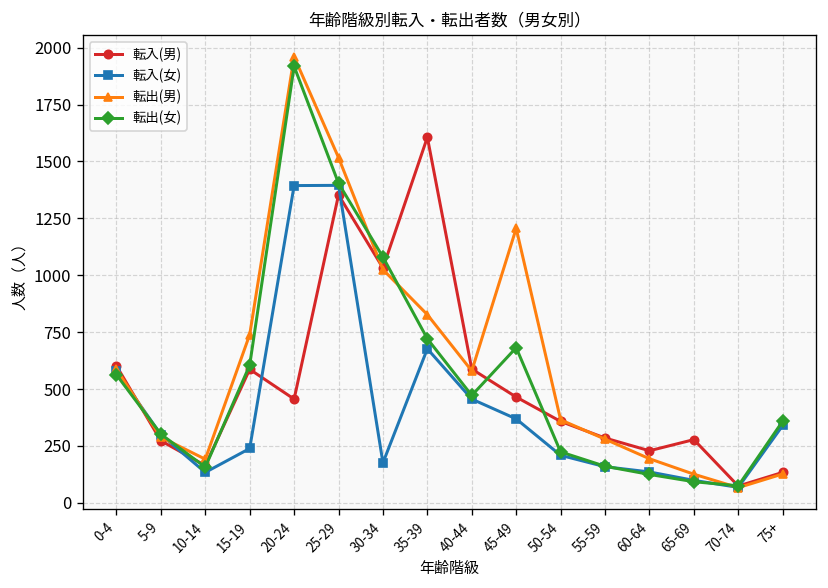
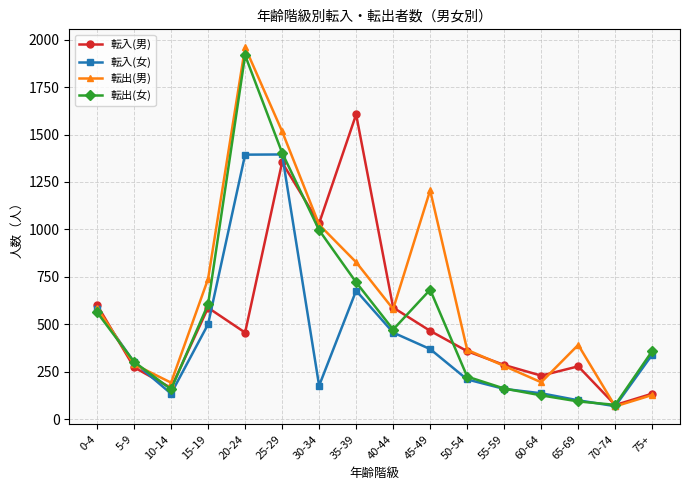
  {
    "転入(男)": {
      "0-4": 600,
      "5-9": 270,
      "15-19": 590,
      "20-24": 460,
      "25-29": 1350,
      "35-39": 1610,
      "45-49": 470,
      "60-64": 230,
      "65-69": 280
    },
    "転入(女)": {
      "10-14": 130,
-     "15-19": 240,
+     "15-19": 500,
      "20-24": 1390,
      "30-34": 180,
      "35-39": 680,
      "40-44": 460,
      "45-49": 370,
      "50-54": 210,
      "75+": 340
    },
    "転出(男)": {
      "10-14": 190,
      "15-19": 740,
      "20-24": 1960,
      "25-29": 1520,
      "35-39": 830,
      "45-49": 1210,
      "60-64": 190,
-     "65-69": 130
+     "65-69": 390
    },
    "転出(女)": {
      "0-4": 560,
      "15-19": 610,
      "20-24": 1920,
-     "30-34": 1080,
+     "30-34": 1000,
      "35-39": 720,
      "40-44": 470,
      "45-49": 680,
      "50-54": 220,
      "75+": 360
    }
  }
